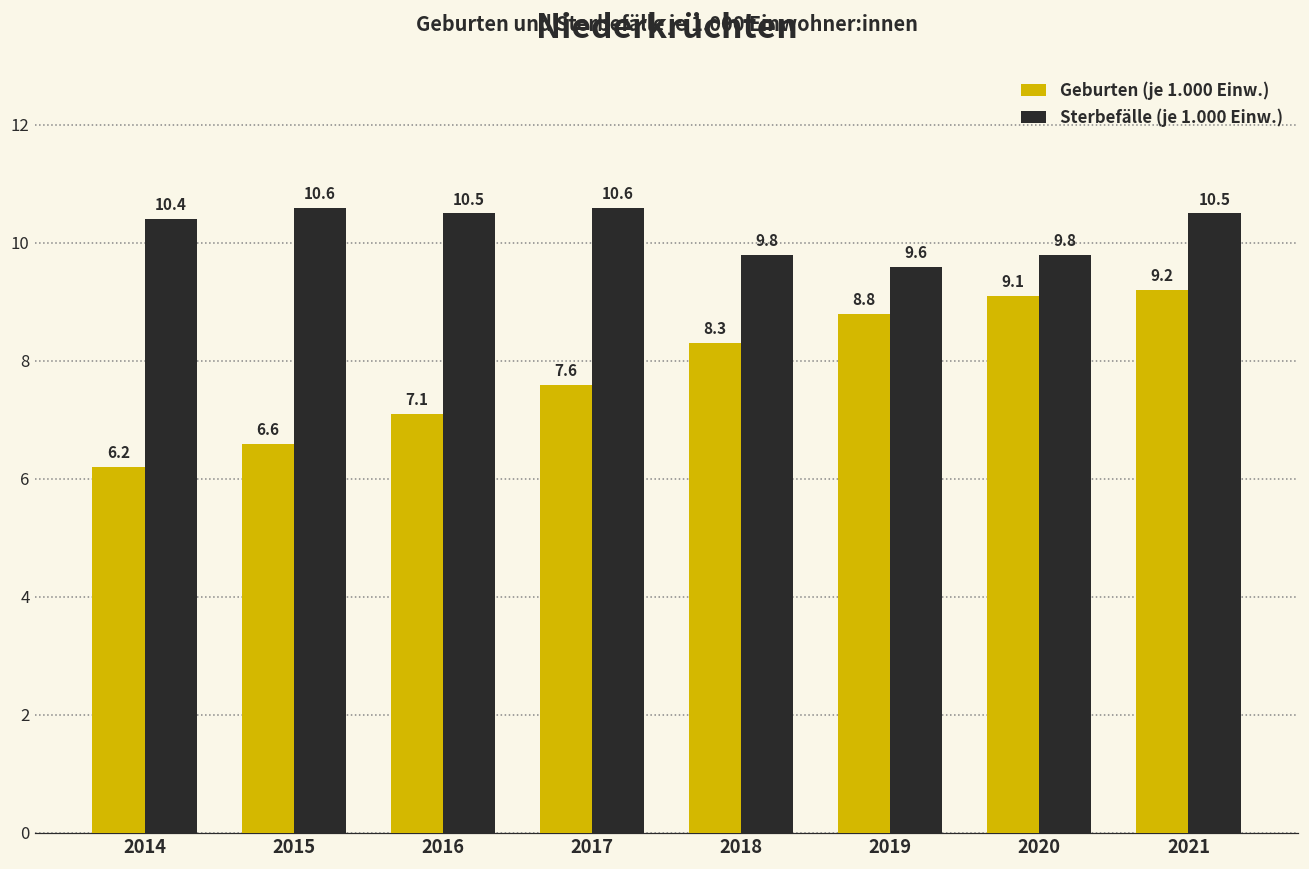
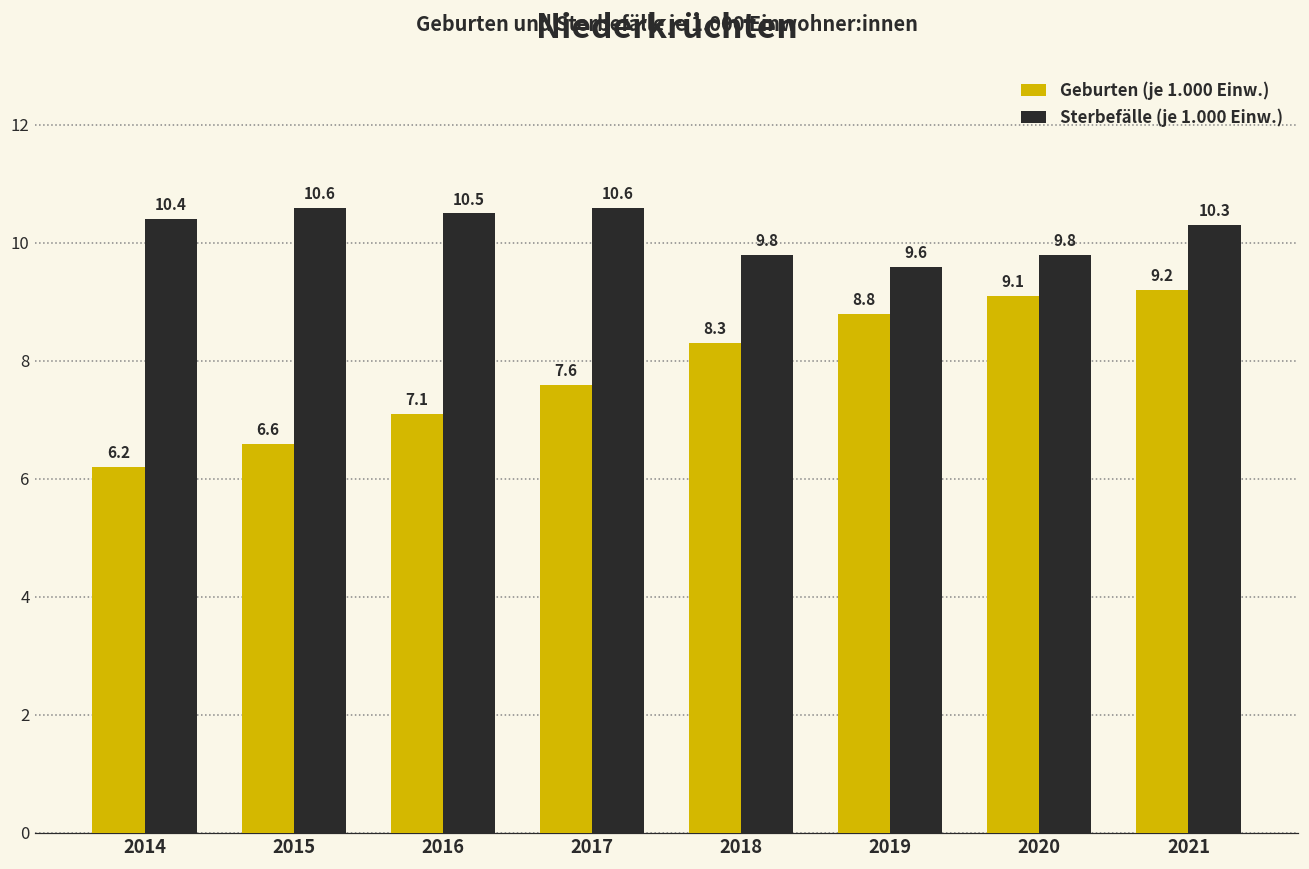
  {
    "Geburten (je 1.000 Einw.)": {
      "2014": 6.2,
      "2015": 6.6,
      "2016": 7.1,
      "2017": 7.6,
      "2018": 8.3,
      "2019": 8.8,
      "2020": 9.1,
      "2021": 9.2
    },
    "Sterbefälle (je 1.000 Einw.)": {
      "2014": 10.4,
      "2015": 10.6,
      "2016": 10.5,
      "2017": 10.6,
      "2018": 9.8,
      "2019": 9.6,
      "2020": 9.8,
-     "2021": 10.5
+     "2021": 10.3
    }
  }
